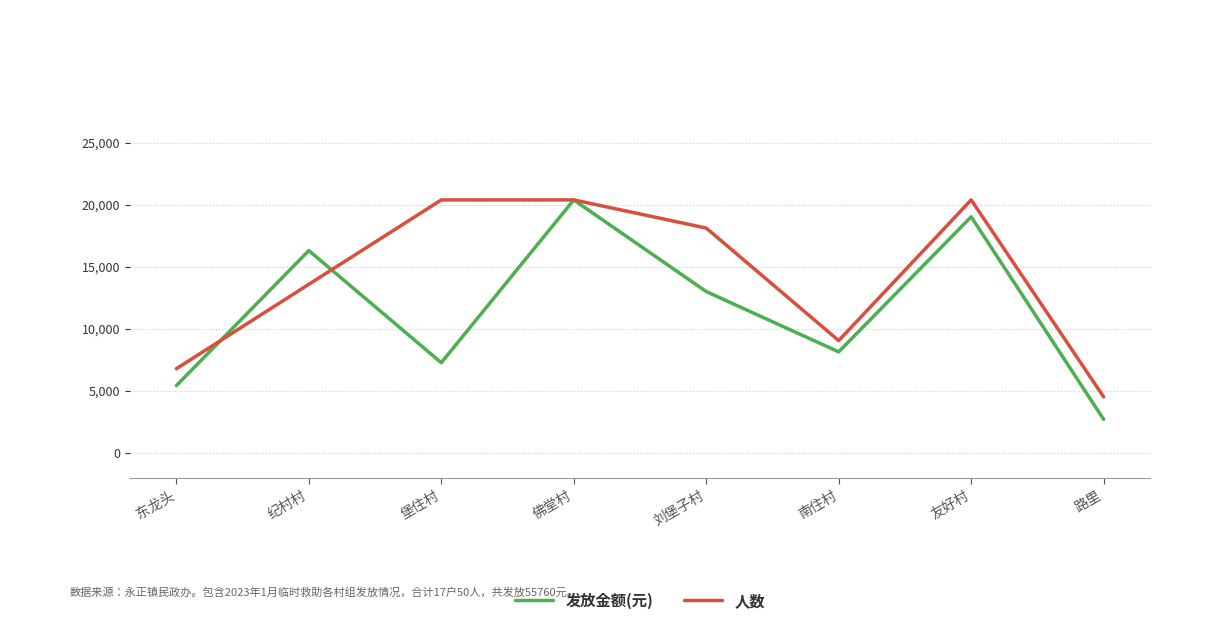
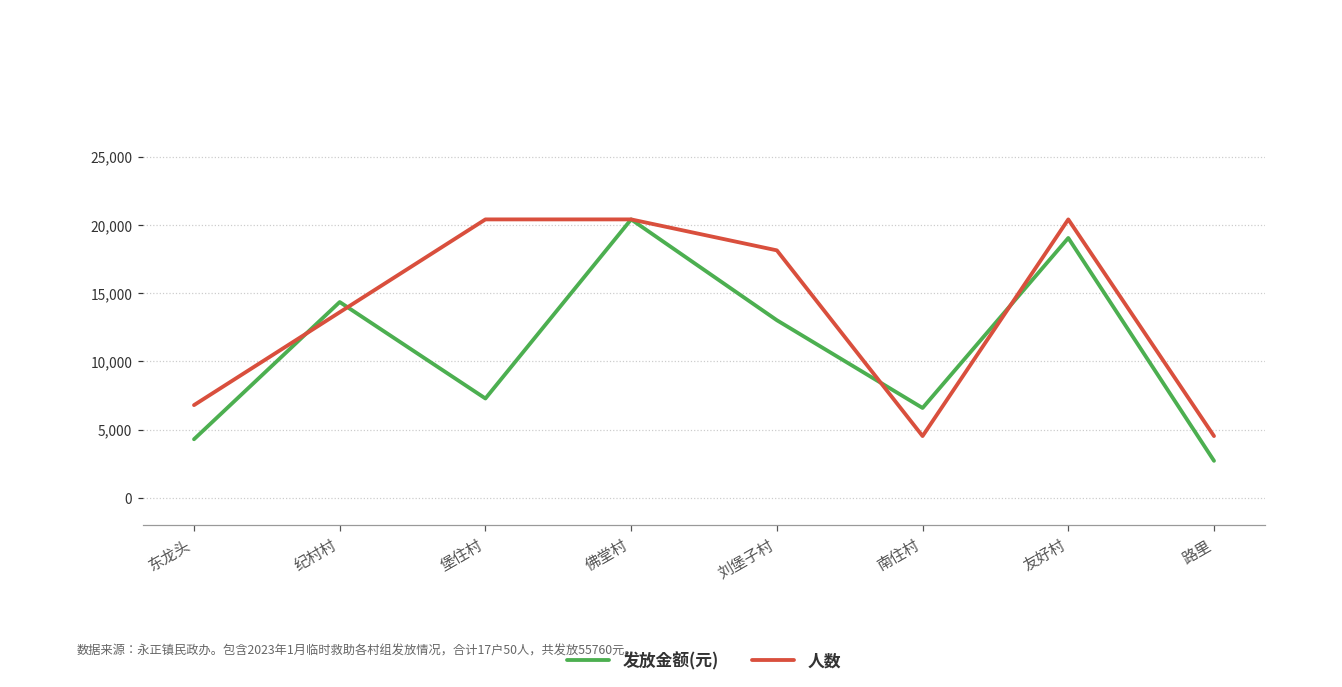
  {
    "发放金额(元)": {
-     "东龙头": "5,400",
-     "纪村村": "16,300",
+     "东龙头": "4,300",
+     "纪村村": "14,300",
      "堡住村": "7,300",
      "刘堡子村": "13,000",
-     "南住村": "8,200",
+     "南住村": "6,600",
      "友好村": "19,000",
      "路里": "2,700"
    },
    "人数": {
      "东龙头": "6,800",
      "纪村村": "13,600",
      "堡住村": "20,400",
      "刘堡子村": "18,100",
-     "南住村": "9,100",
+     "南住村": "4,500",
      "友好村": "20,400",
      "路里": "4,500"
    }
  }
